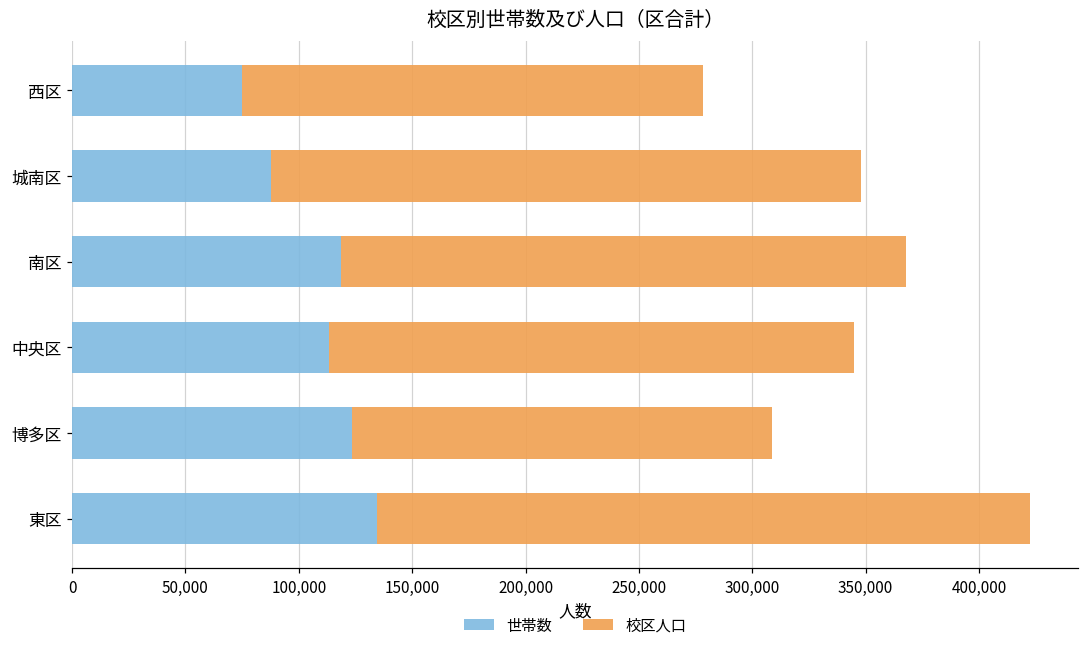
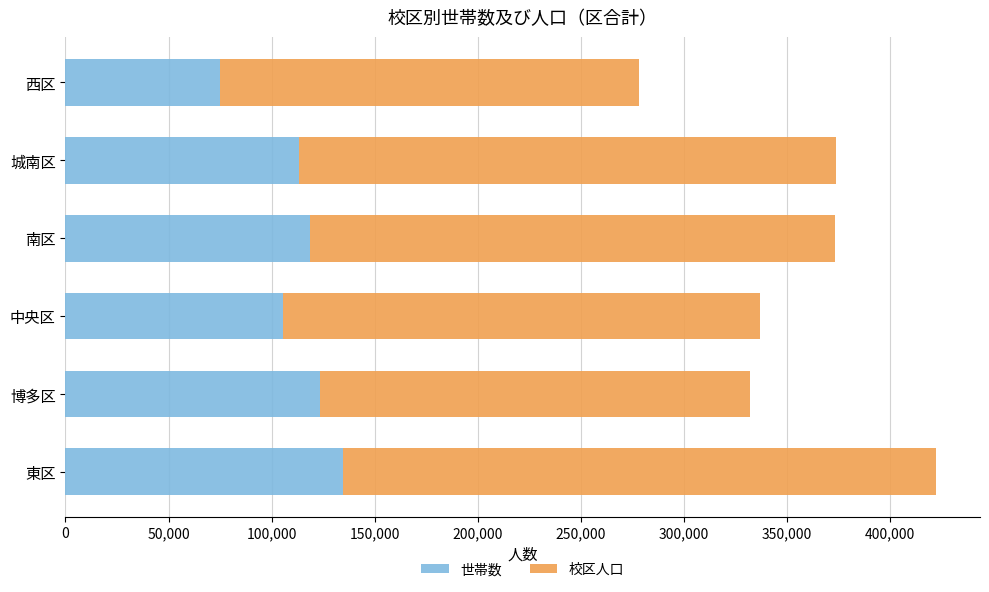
  {
    "世帯数": {
      "西区": "75,000",
-     "城南区": "88,000",
+     "城南区": "113,000",
      "南区": "118,000",
-     "中央区": "113,000",
+     "中央区": "105,000",
      "博多区": "124,000",
      "東区": "135,000"
    },
    "校区人口": {
      "西区": "204,000",
      "城南区": "260,000",
-     "南区": "249,000",
+     "南区": "255,000",
      "中央区": "232,000",
-     "博多区": "185,000",
+     "博多区": "208,000",
      "東区": "288,000"
    }
  }
